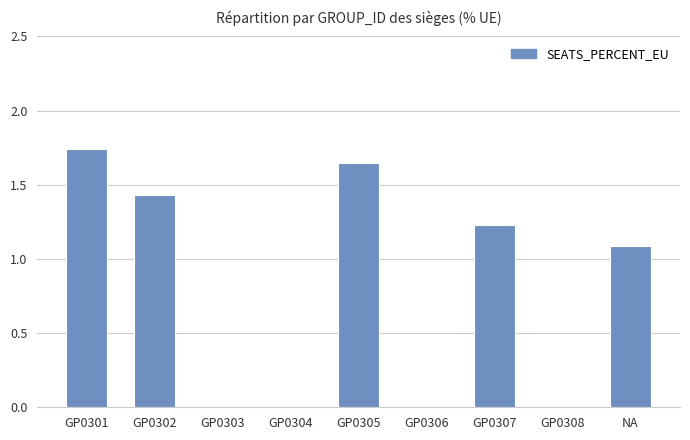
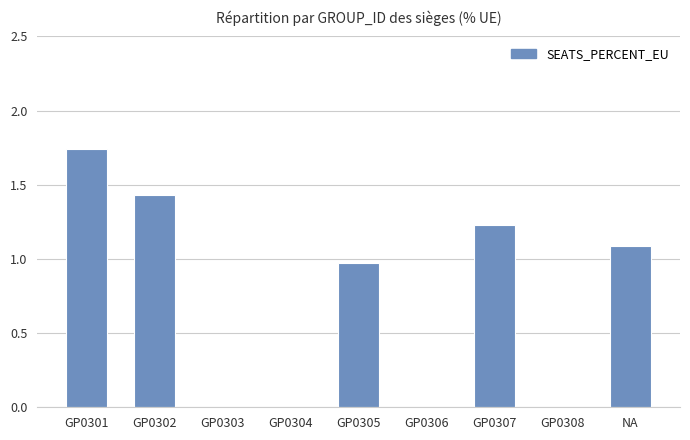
  {
    "GP0301": 1.74,
    "GP0302": 1.43,
    "GP0303": 0.00,
    "GP0304": 0.00,
-   "GP0305": 1.65,
+   "GP0305": 0.97,
    "GP0306": 0.00,
    "GP0307": 1.23,
    "GP0308": 0.00,
    "NA": 1.09
  }
